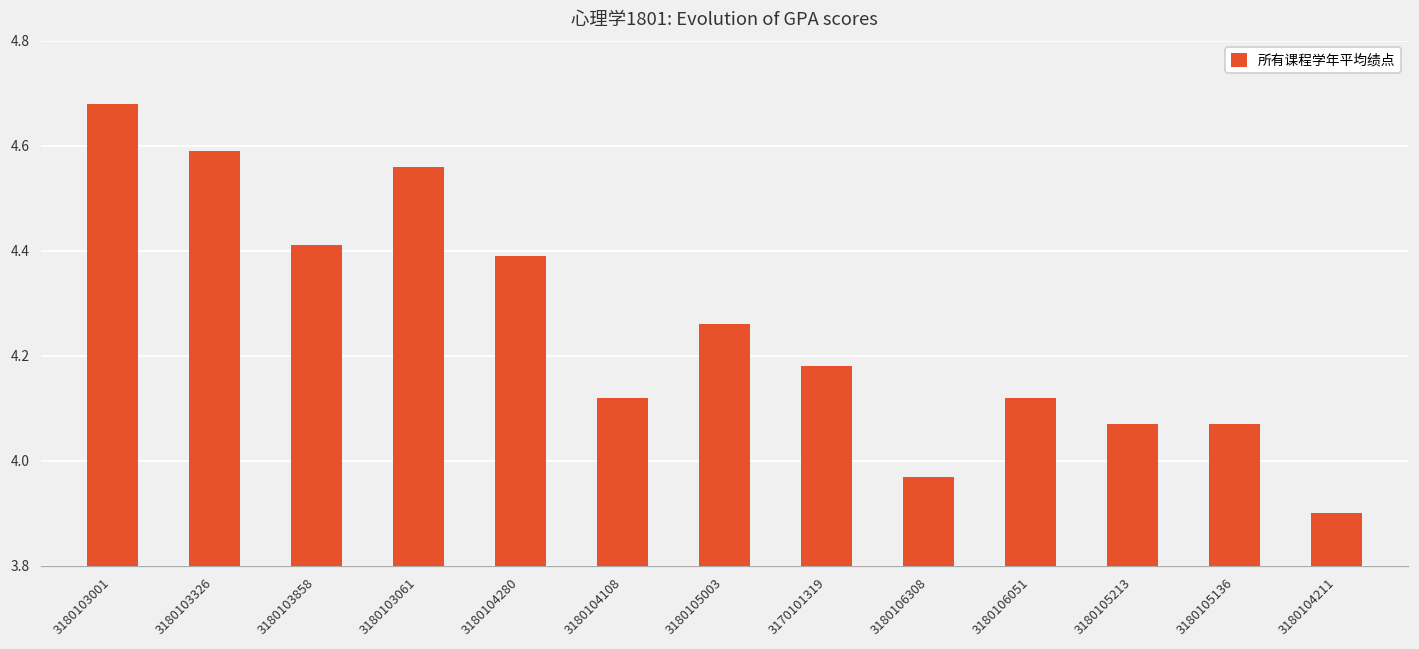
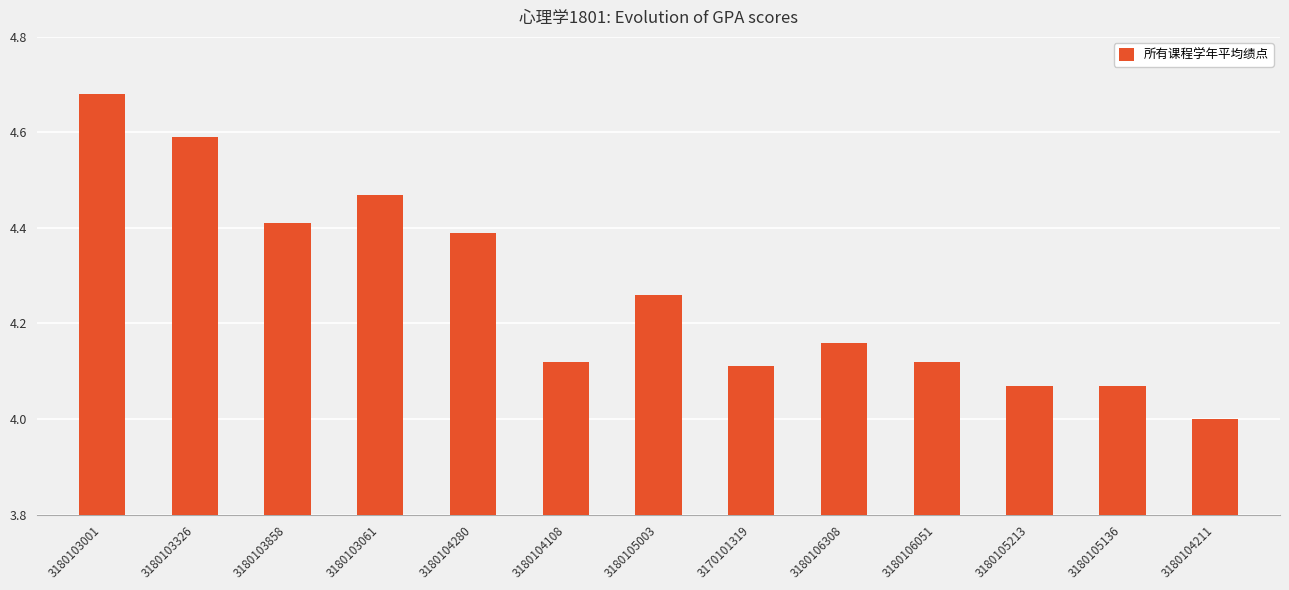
  {
    "3180103001": 4.68,
    "3180103326": 4.59,
    "3180103858": 4.41,
-   "3180103061": 4.56,
+   "3180103061": 4.47,
    "3180104280": 4.39,
    "3180104108": 4.12,
    "3180105003": 4.26,
-   "3170101319": 4.18,
-   "3180106308": 3.97,
+   "3170101319": 4.11,
+   "3180106308": 4.16,
    "3180106051": 4.12,
    "3180105213": 4.07,
    "3180105136": 4.07,
-   "3180104211": 3.9
+   "3180104211": 4.0
  }
